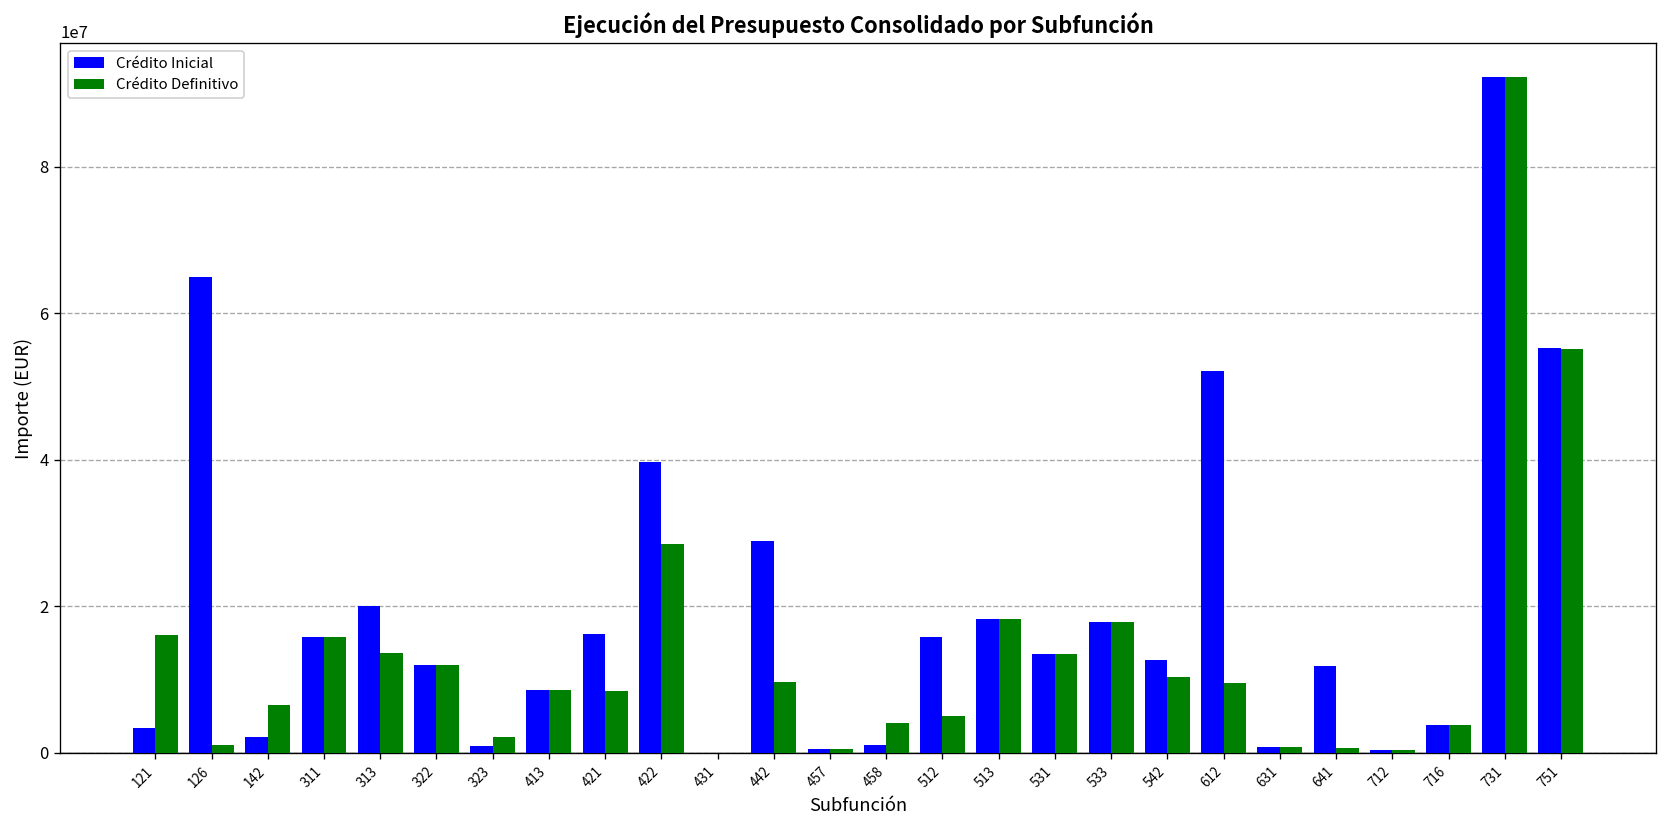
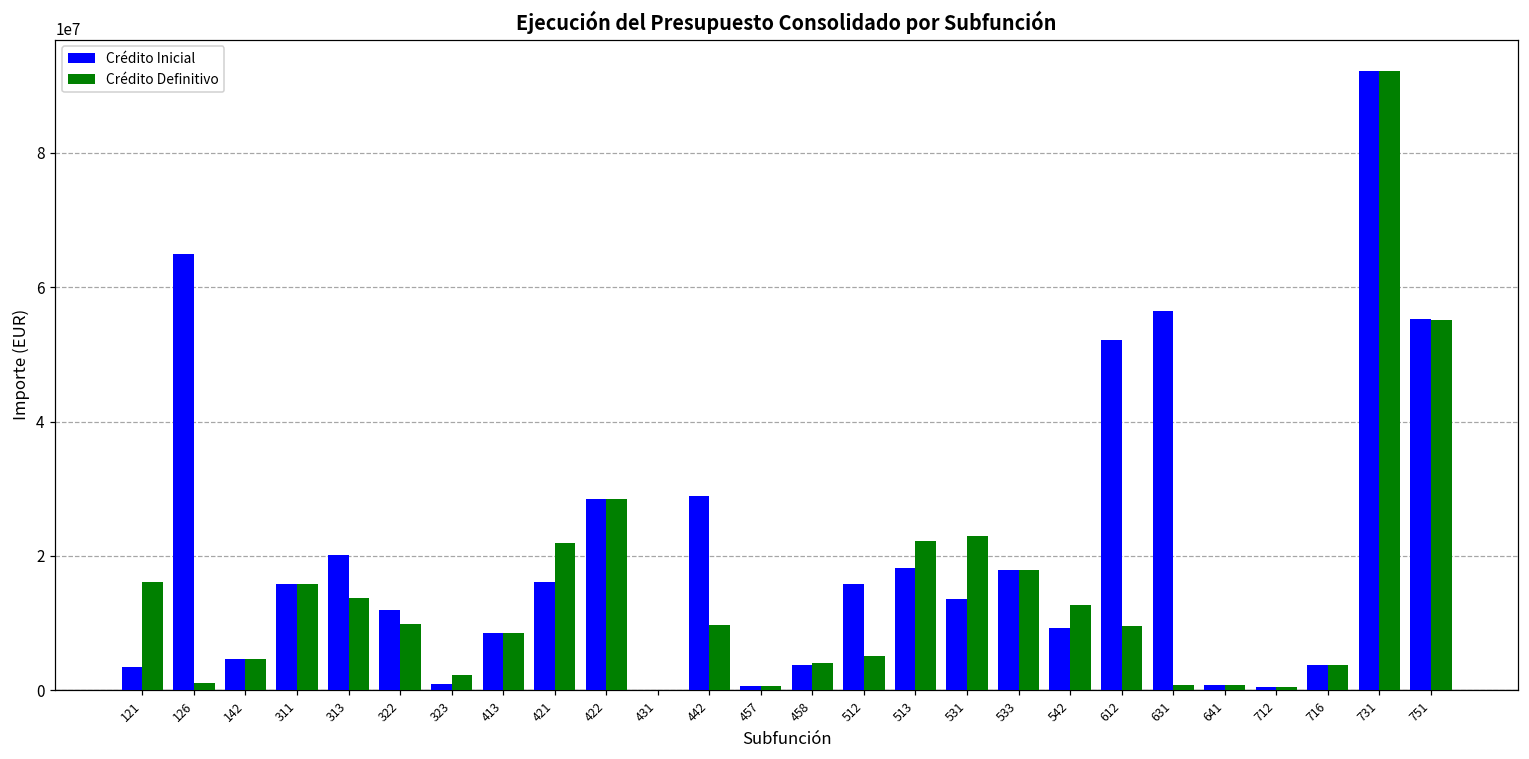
  {
    "Crédito Inicial": {
      "121": 3000000,
      "126": 65000000,
-     "142": 2000000,
+     "142": 5000000,
      "311": 16000000,
      "313": 20000000,
      "322": 12000000,
      "323": 1000000,
      "413": 9000000,
      "421": 16000000,
-     "422": 40000000,
+     "422": 28000000,
      "431": 0,
      "442": 29000000,
      "457": 1000000,
-     "458": 1000000,
+     "458": 4000000,
      "512": 16000000,
      "513": 18000000,
      "531": 14000000,
      "533": 18000000,
-     "542": 13000000,
+     "542": 9000000,
      "612": 52000000,
-     "631": 1000000,
-     "641": 12000000,
+     "631": 56000000,
+     "641": 1000000,
      "712": 0,
      "716": 4000000,
      "731": 92000000,
      "751": 55000000
    },
    "Crédito Definitivo": {
      "121": 16000000,
      "126": 1000000,
-     "142": 6000000,
+     "142": 5000000,
      "311": 16000000,
      "313": 14000000,
-     "322": 12000000,
+     "322": 10000000,
      "323": 2000000,
      "413": 9000000,
-     "421": 8000000,
+     "421": 22000000,
      "422": 28000000,
      "431": 0,
      "442": 10000000,
      "457": 1000000,
      "458": 4000000,
      "512": 5000000,
-     "513": 18000000,
-     "531": 14000000,
+     "513": 22000000,
+     "531": 23000000,
      "533": 18000000,
-     "542": 10000000,
+     "542": 13000000,
      "612": 10000000,
      "631": 1000000,
      "641": 1000000,
      "712": 0,
      "716": 4000000,
      "731": 92000000,
      "751": 55000000
    }
  }
